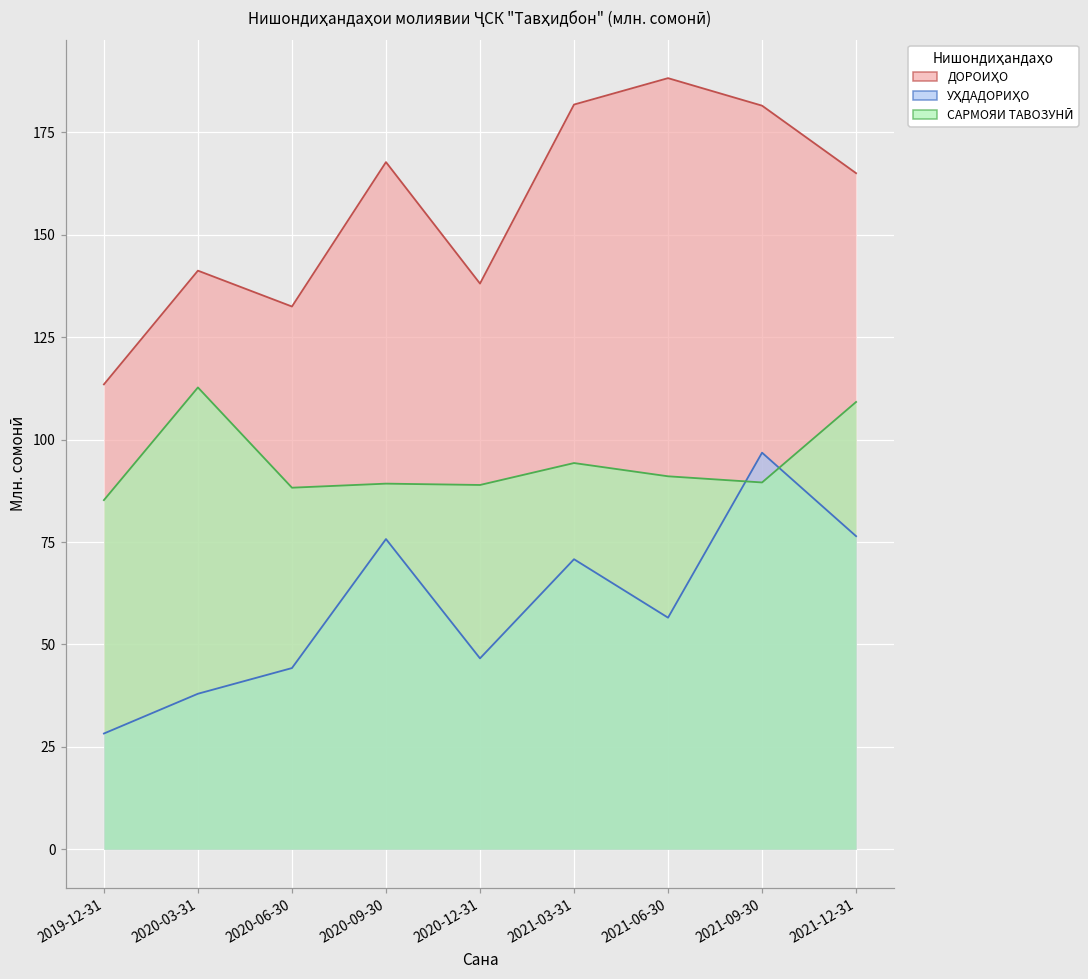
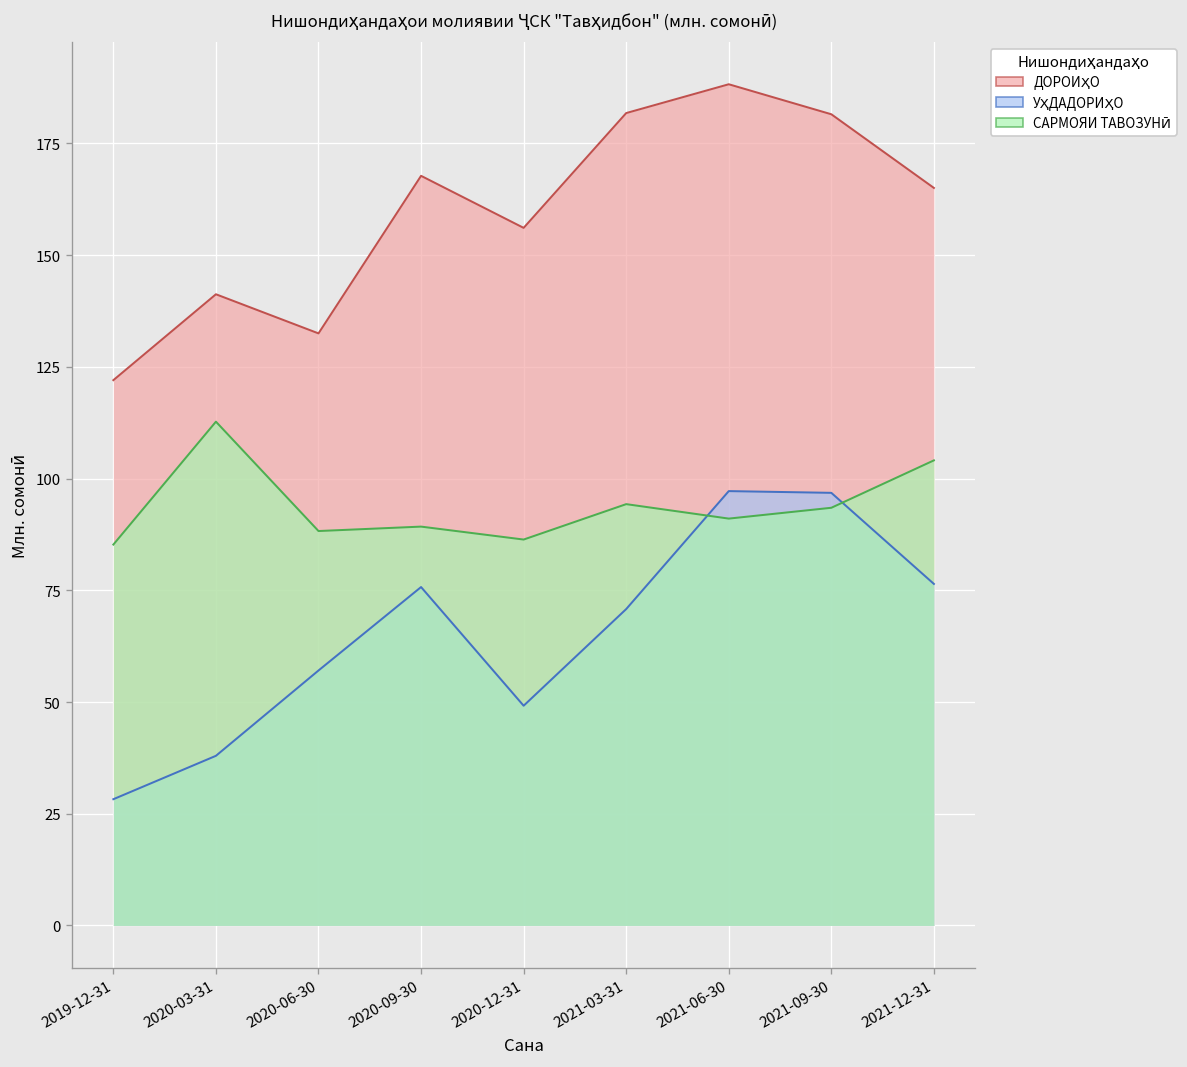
  {
    "ДОРОИҲО": {
-     "2019-12-31": 113,
+     "2019-12-31": 122,
      "2020-03-31": 141,
      "2020-06-30": 132,
      "2020-09-30": 168,
-     "2020-12-31": 138,
+     "2020-12-31": 156,
      "2021-03-31": 182,
      "2021-06-30": 188,
      "2021-09-30": 182,
      "2021-12-31": 165
    },
    "УҲДАДОРИҲО": {
      "2019-12-31": 28,
      "2020-03-31": 38,
-     "2020-06-30": 44,
+     "2020-06-30": 57,
      "2020-09-30": 76,
-     "2020-12-31": 47,
+     "2020-12-31": 49,
      "2021-03-31": 71,
-     "2021-06-30": 57,
+     "2021-06-30": 97,
      "2021-09-30": 97,
      "2021-12-31": 76
    },
    "САРМОЯИ ТАВОЗУНӢ": {
      "2019-12-31": 85,
      "2020-03-31": 113,
      "2020-06-30": 88,
      "2020-09-30": 89,
-     "2020-12-31": 89,
+     "2020-12-31": 86,
      "2021-03-31": 94,
      "2021-06-30": 91,
-     "2021-09-30": 90,
-     "2021-12-31": 109
+     "2021-09-30": 93,
+     "2021-12-31": 104
    }
  }
